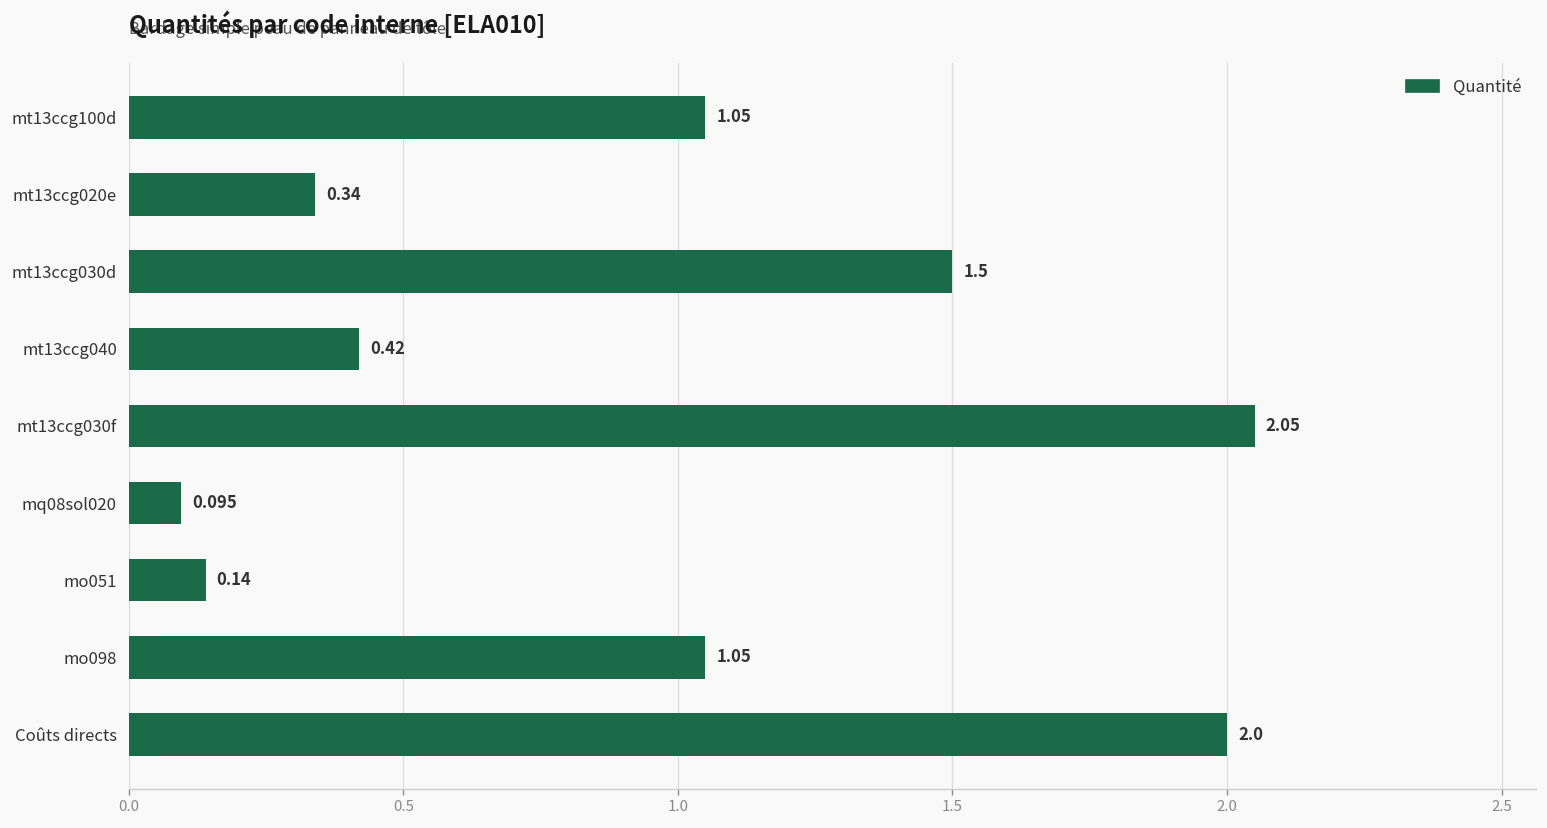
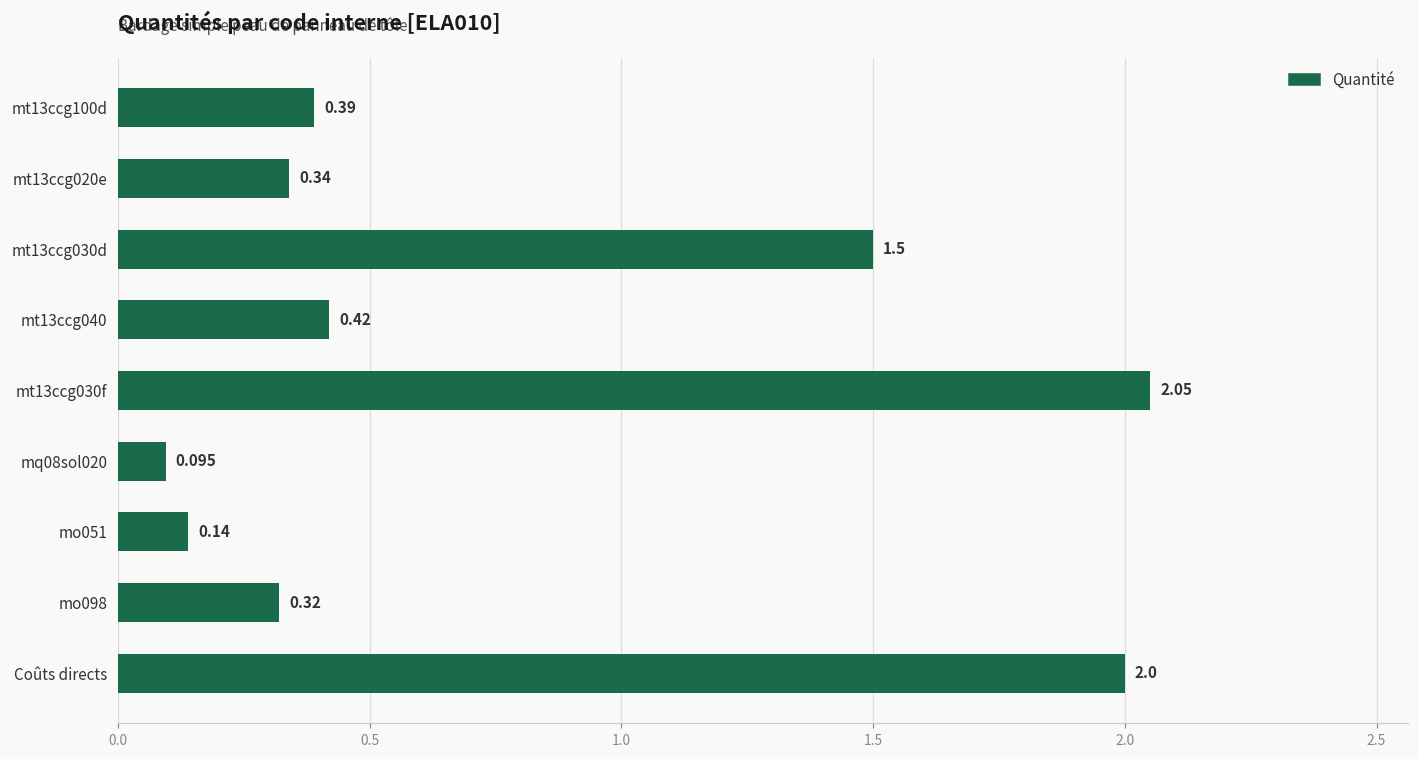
  {
-   "mt13ccg100d": 1.05,
+   "mt13ccg100d": 0.39,
    "mt13ccg020e": 0.34,
    "mt13ccg030d": 1.5,
    "mt13ccg040": 0.42,
    "mt13ccg030f": 2.05,
    "mq08sol020": 0.095,
    "mo051": 0.14,
-   "mo098": 1.05,
+   "mo098": 0.32,
    "Coûts directs": 2.0
  }
